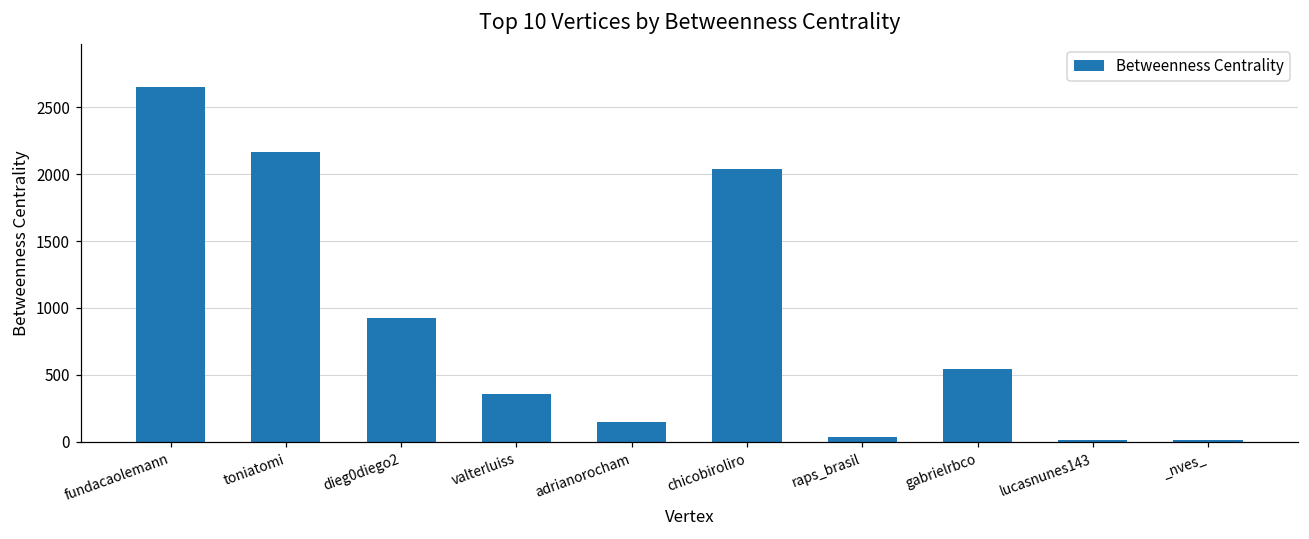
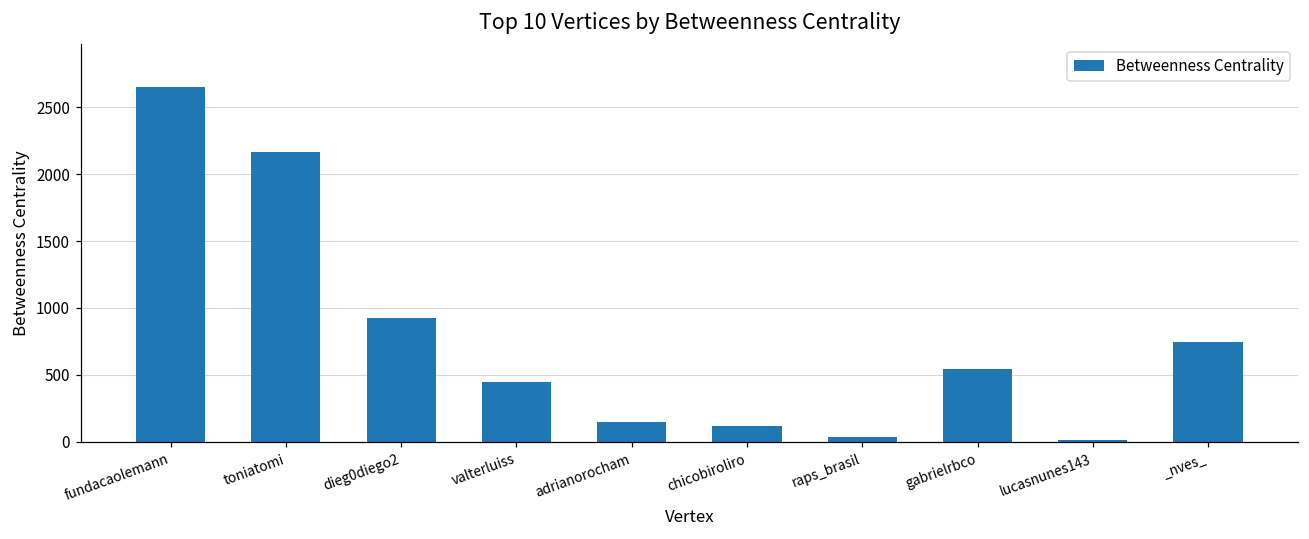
  {
    "fundacaolemann": 2650,
    "toniatomi": 2160,
    "dieg0diego2": 930,
-   "valterluiss": 350,
+   "valterluiss": 450,
    "adrianorocham": 150,
-   "chicobiroliro": 2040,
+   "chicobiroliro": 120,
    "raps_brasil": 40,
    "gabrielrbco": 550,
-   "_nves_": 10
+   "_nves_": 740
  }
